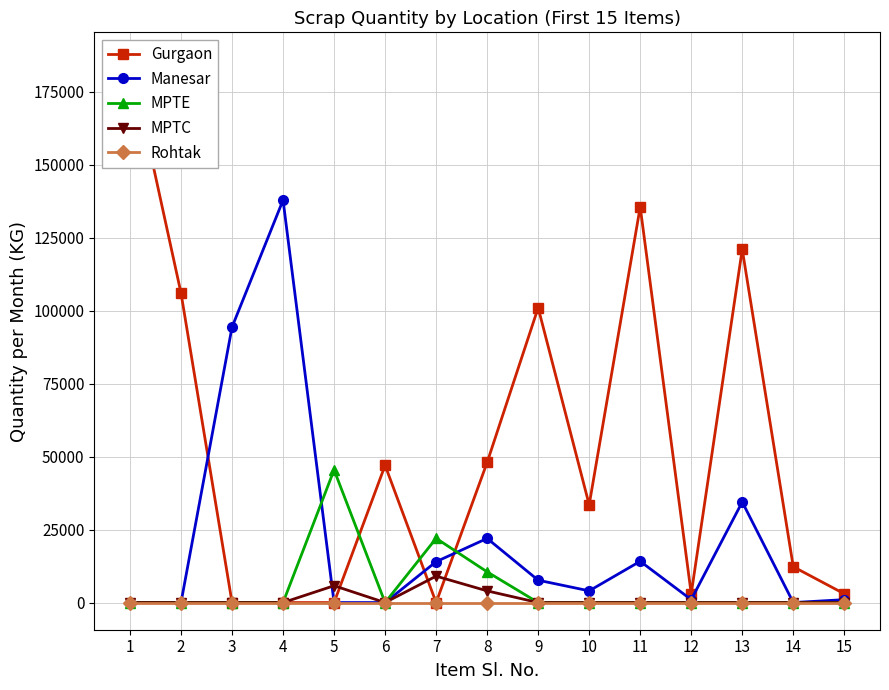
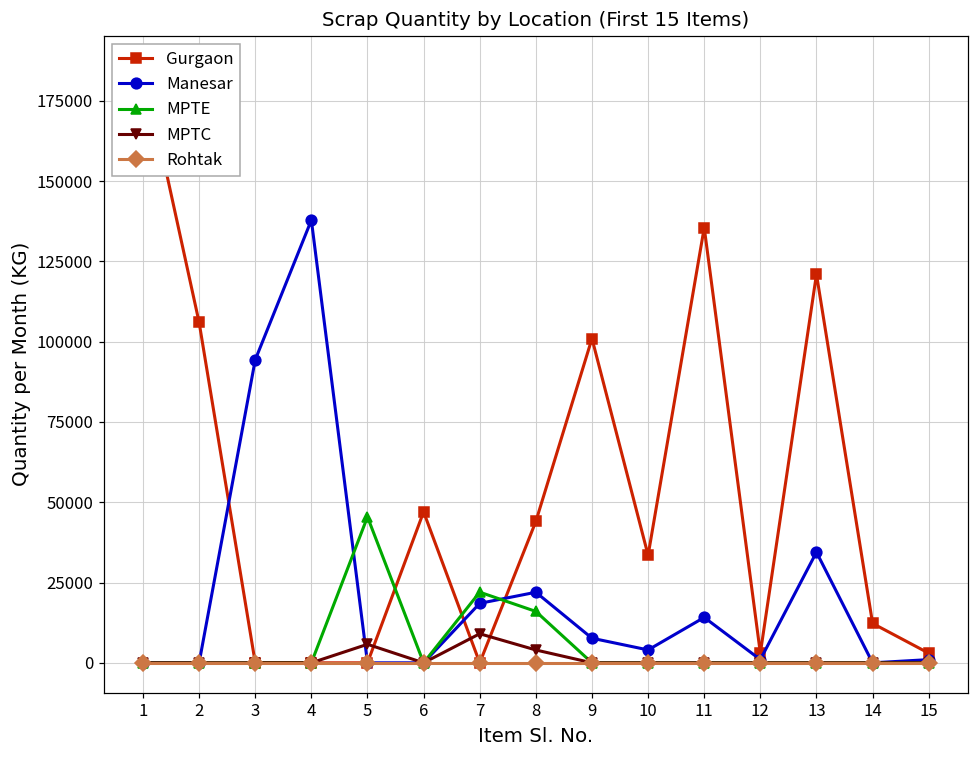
  {
    "Gurgaon": {
      "2": 106000,
      "6": 47000,
-     "8": 48000,
+     "8": 44000,
      "9": 101000,
      "10": 33000,
      "11": 136000,
      "12": 3000,
      "13": 121000,
      "14": 12000,
      "15": 3000
    },
    "Manesar": {
      "3": 94000,
      "4": 138000,
-     "7": 14000,
+     "7": 19000,
      "8": 22000,
      "9": 8000,
      "10": 4000,
      "11": 14000,
      "12": 1000,
      "13": 34000,
      "15": 1000
    },
    "MPTE": {
      "5": 45000,
      "7": 22000,
-     "8": 11000
+     "8": 16000
    },
    "MPTC": {
      "5": 6000,
      "7": 9000,
      "8": 4000
    },
    "Rohtak": {
      "8": 0
    }
  }
